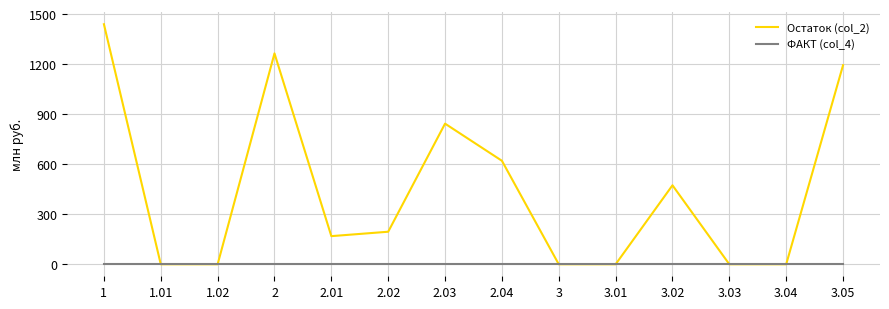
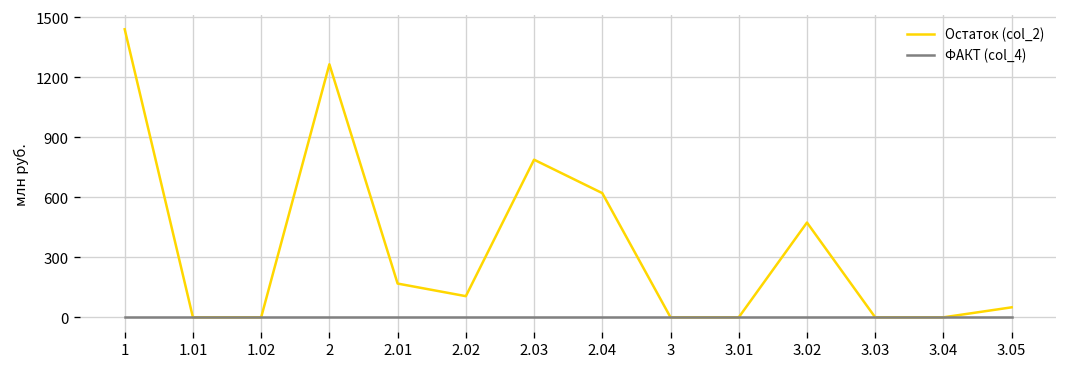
  {
    "Остаток (col_2)": {
      "1": 1440,
      "2": 1260,
      "2.01": 170,
-     "2.02": 200,
-     "2.03": 840,
+     "2.02": 110,
+     "2.03": 790,
      "2.04": 620,
      "3.02": 470,
-     "3.05": 1190
+     "3.05": 50
    },
    "ФАКТ (col_4)": {
      "1": 0,
      "2": 0,
      "2.01": 0,
      "2.02": 0,
      "2.03": 0,
      "2.04": 0,
      "3.02": 0,
      "3.05": 0
    }
  }
